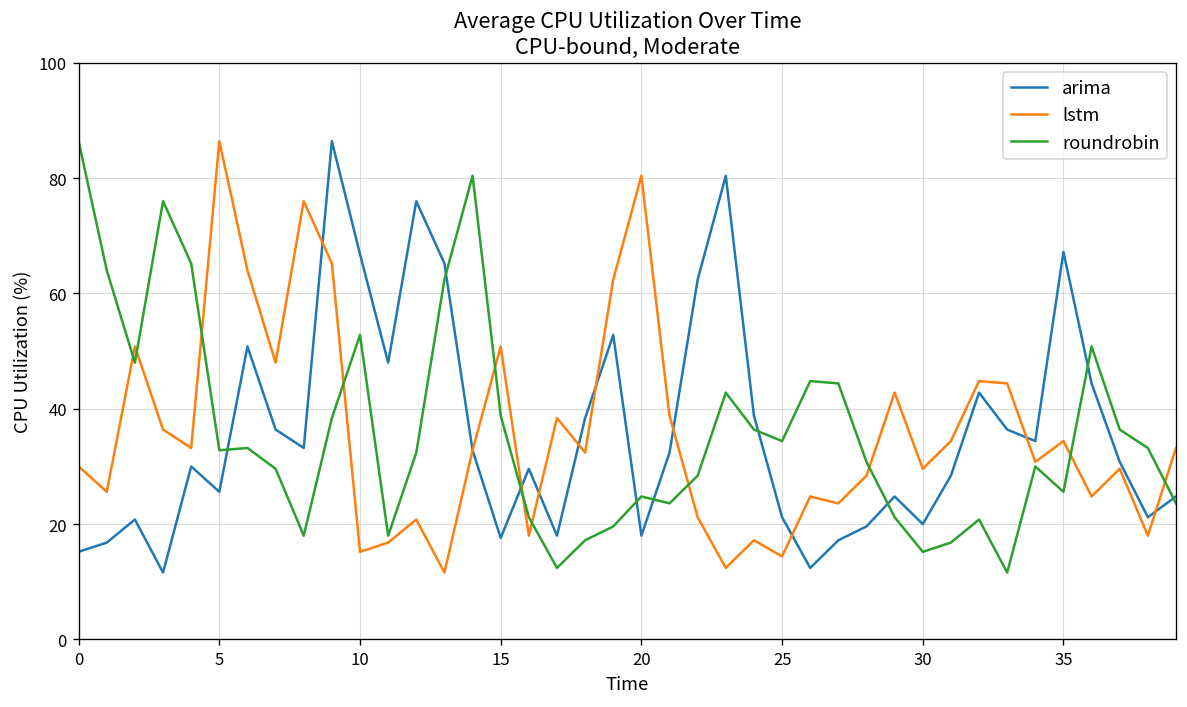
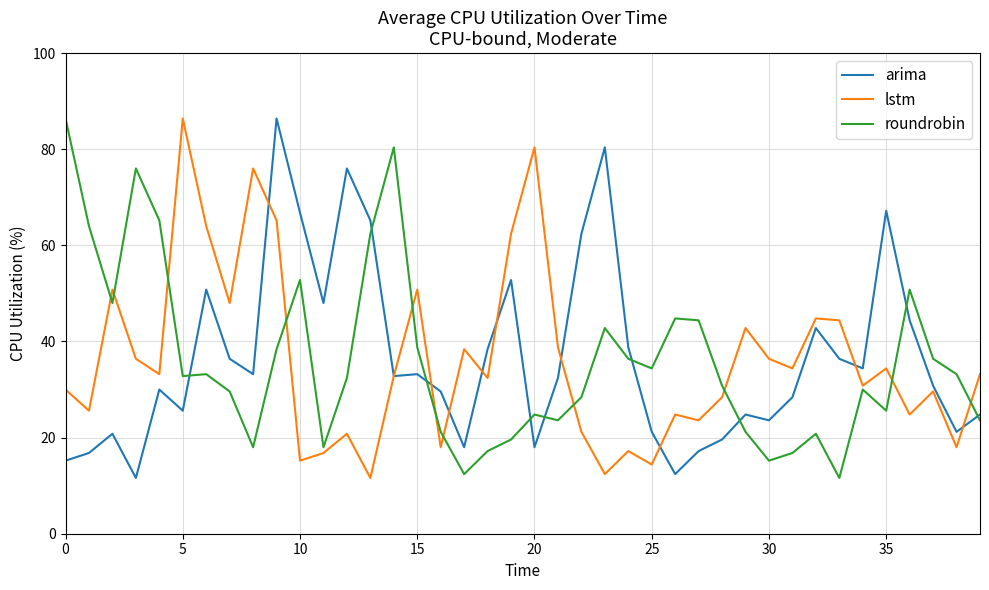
  {
    "arima": {
      "0": 15,
      "5": 26,
      "10": 67,
-     "15": 18,
+     "15": 33,
      "20": 18,
      "25": 21,
-     "30": 20,
+     "30": 24,
      "35": 67
    },
    "lstm": {
      "0": 30,
      "5": 86,
      "10": 15,
      "15": 51,
      "20": 80,
      "25": 14,
-     "30": 30,
+     "30": 36,
      "35": 34
    },
    "roundrobin": {
      "0": 86,
      "5": 33,
      "10": 53,
      "15": 39,
      "20": 25,
      "25": 34,
      "30": 15,
      "35": 26
    }
  }
